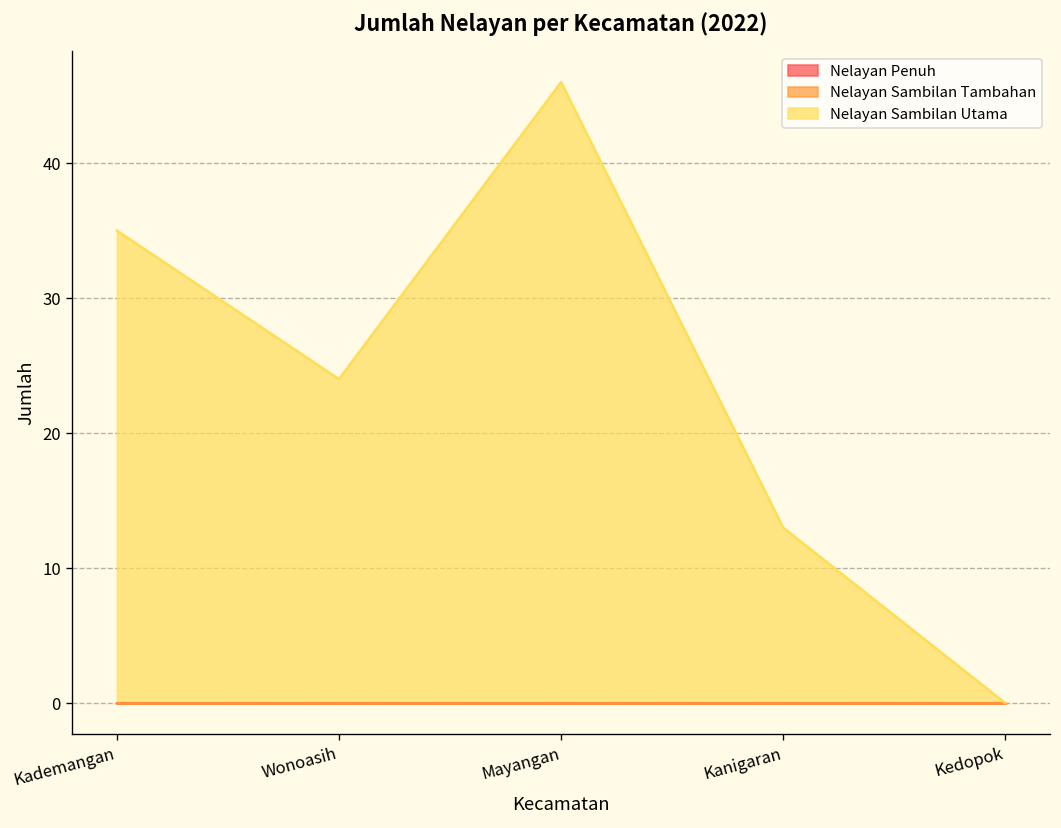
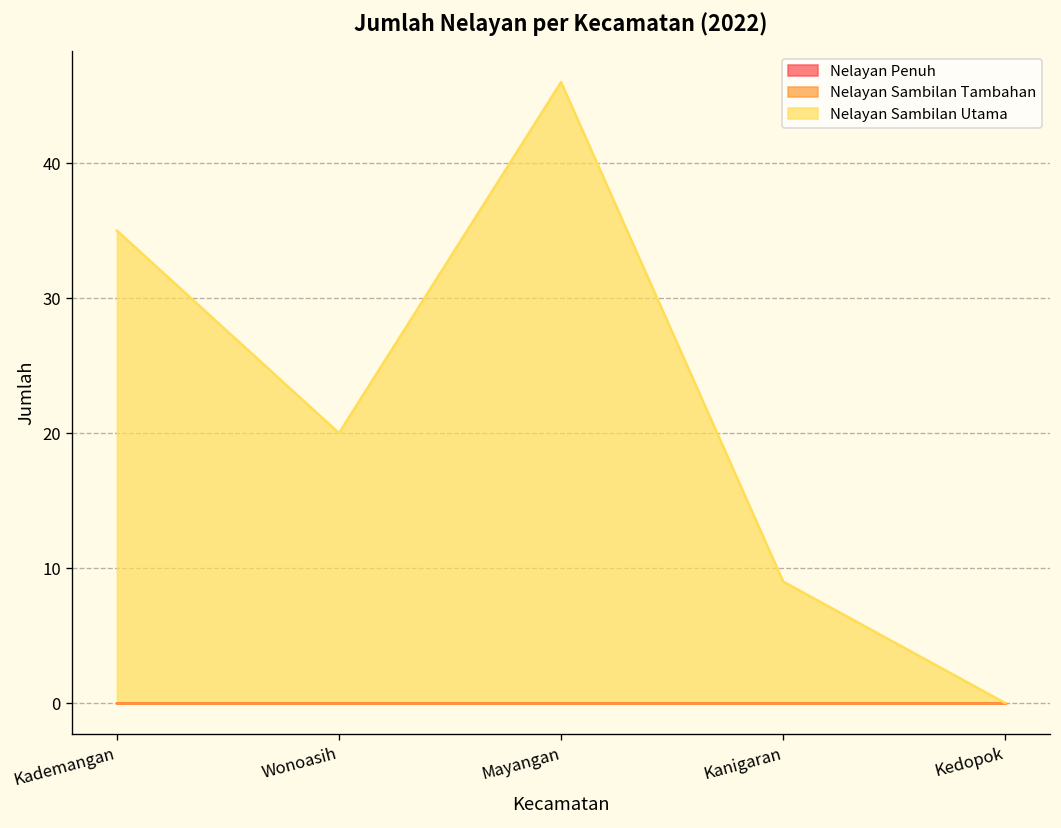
  {
    "Nelayan Sambilan Tambahan": {
      "Kademangan": 0,
      "Wonoasih": 0,
      "Mayangan": 0,
      "Kanigaran": 0
    },
    "Nelayan Sambilan Utama": {
      "Kademangan": 35,
-     "Wonoasih": 24,
+     "Wonoasih": 20,
      "Mayangan": 46,
-     "Kanigaran": 13
+     "Kanigaran": 9
    }
  }
